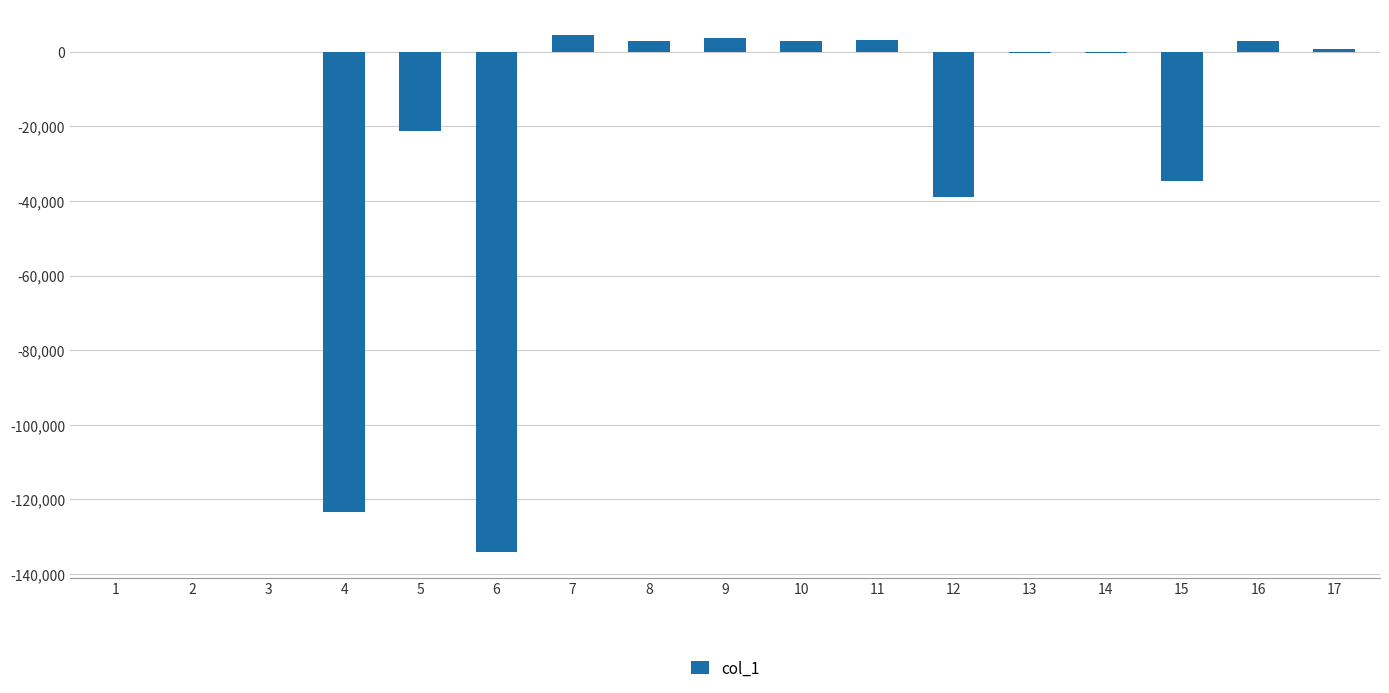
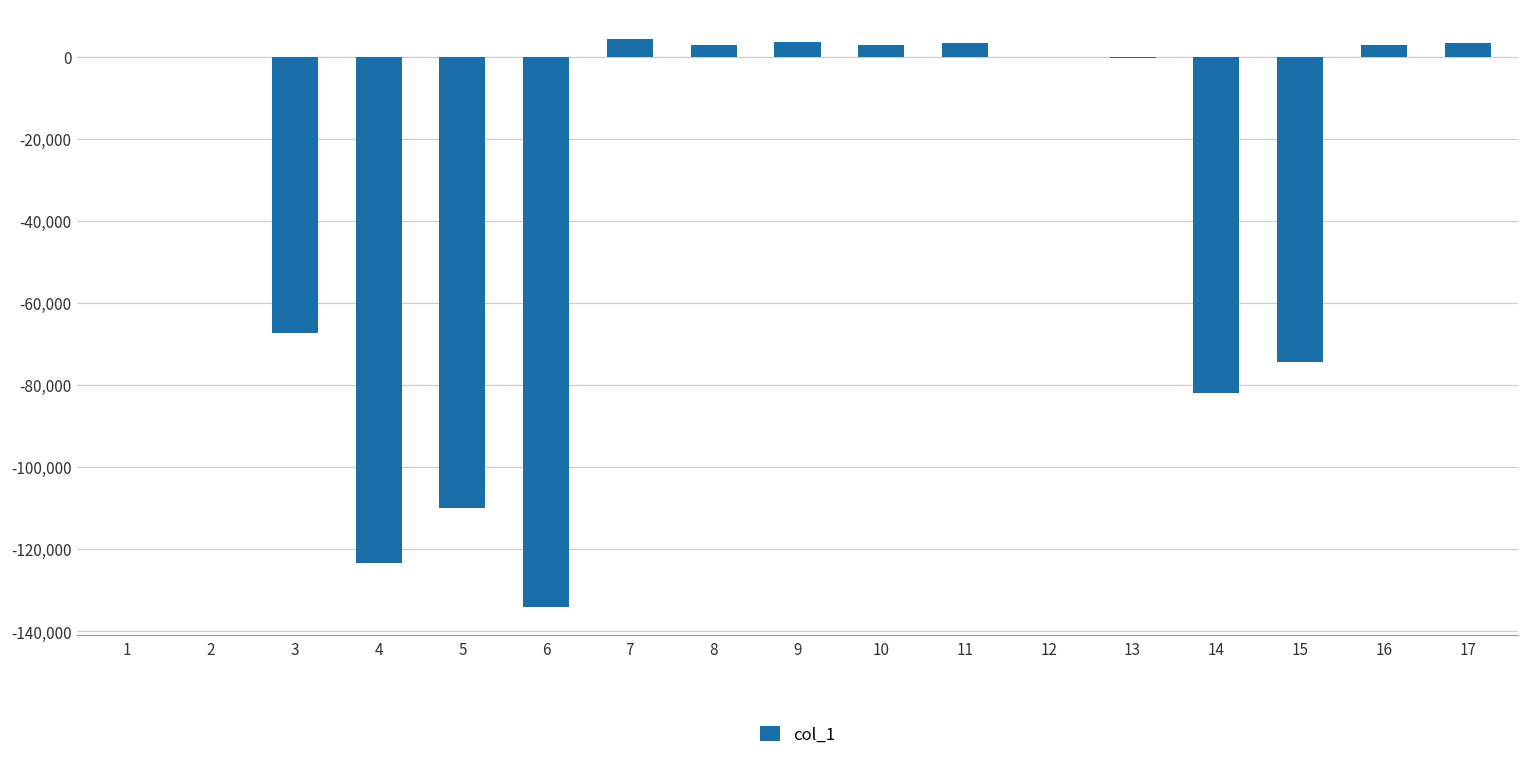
  {
-   "3": "0",
+   "3": "-67,000",
    "4": "-123,000",
-   "5": "-21,000",
+   "5": "-110,000",
    "6": "-134,000",
    "7": "4,000",
    "8": "3,000",
    "9": "4,000",
    "10": "3,000",
    "11": "3,000",
-   "12": "-39,000",
-   "14": "0",
-   "15": "-35,000",
+   "12": "0",
+   "14": "-82,000",
+   "15": "-74,000",
    "16": "3,000",
-   "17": "1,000"
+   "17": "3,000"
  }
